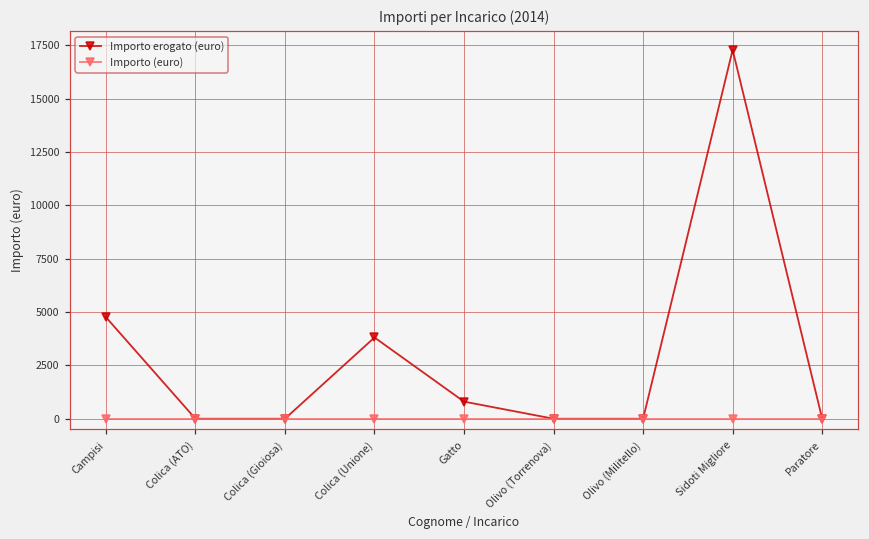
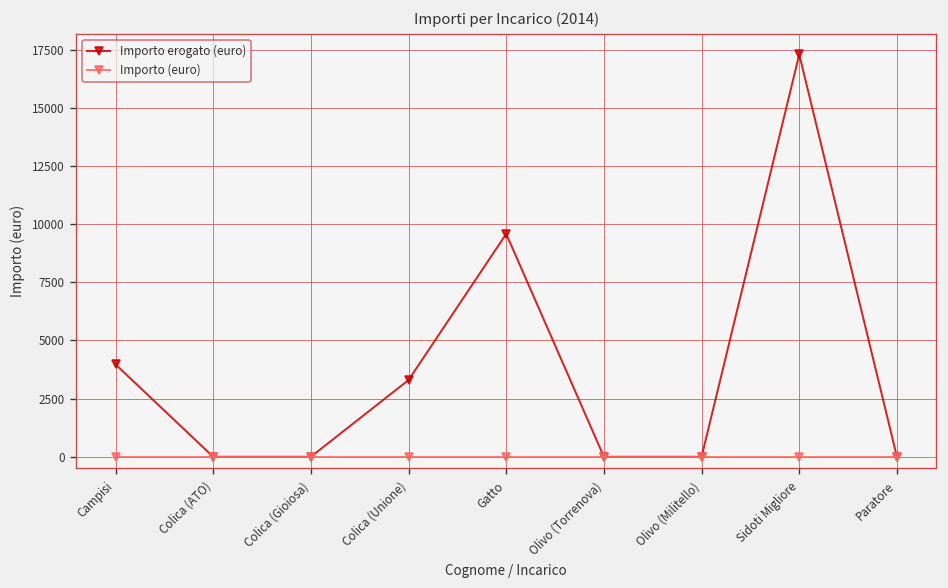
  {
    "Importo erogato (euro)": {
-     "Campisi": 4800,
-     "Colica (Unione)": 3800,
-     "Gatto": 800,
+     "Campisi": 4000,
+     "Colica (Unione)": 3300,
+     "Gatto": 9600,
      "Sidoti Migliore": 17300
    },
    "Importo (euro)": {
      "Campisi": 0,
      "Colica (Unione)": 0,
      "Gatto": 0,
      "Sidoti Migliore": 0
    }
  }
